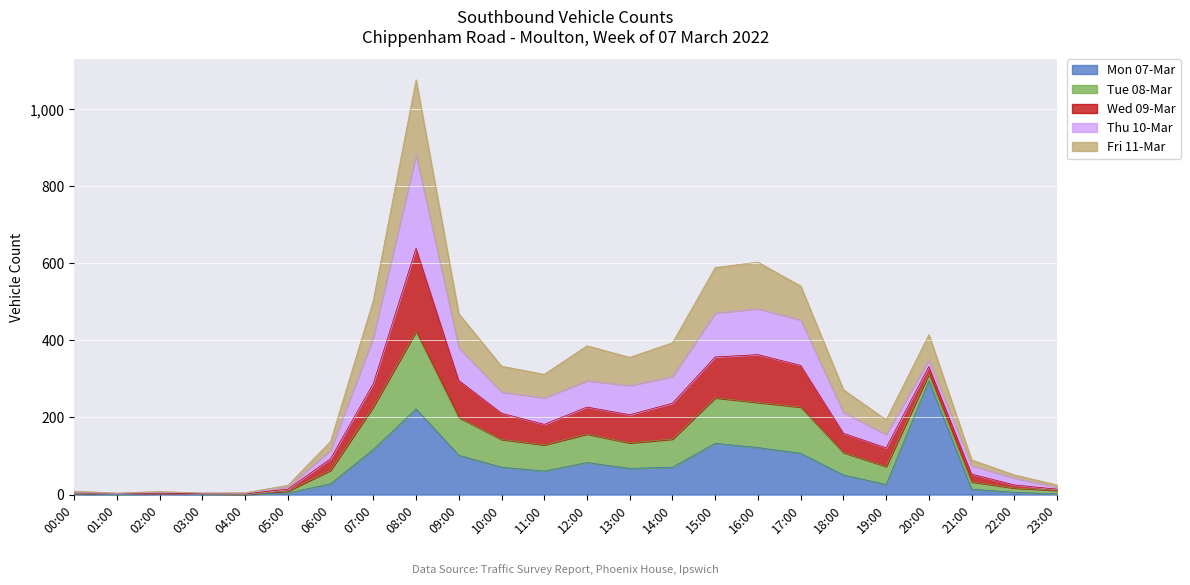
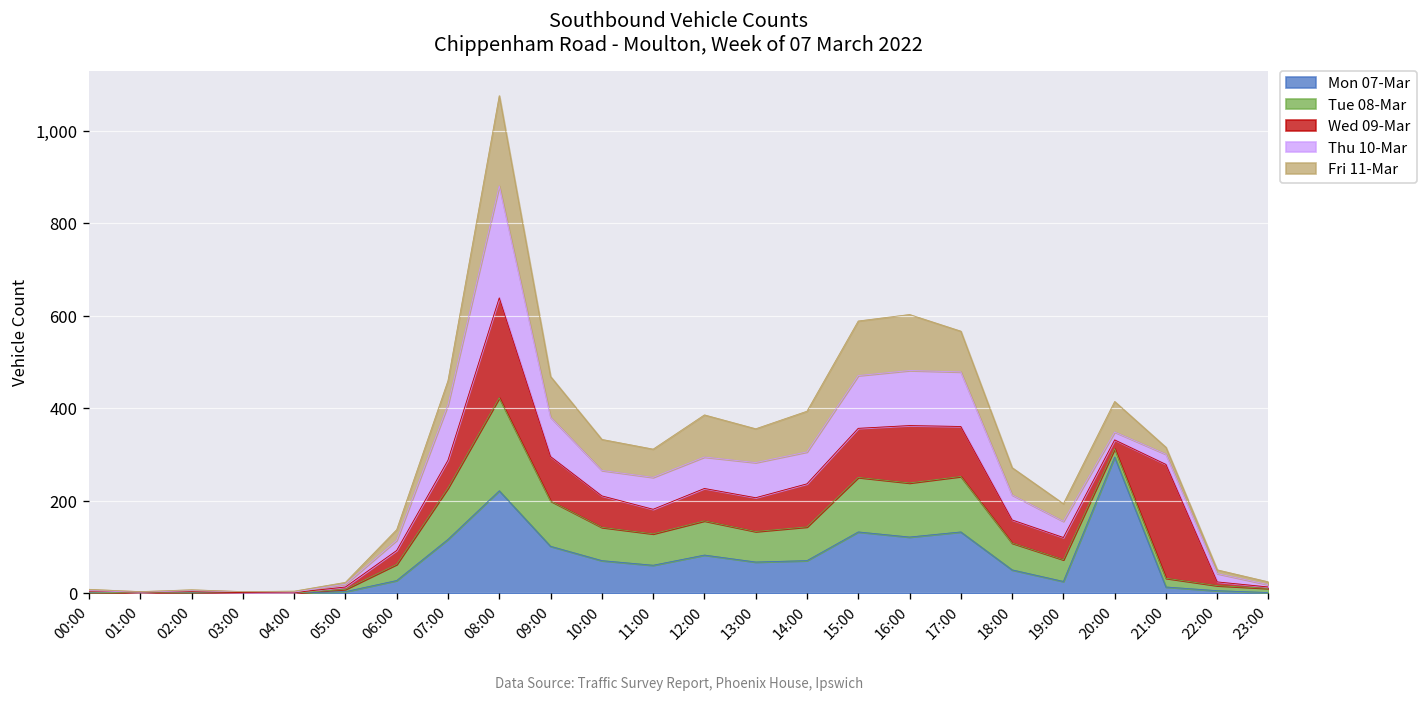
  {
    "Mon 07-Mar": {
      "06:00": 30,
      "07:00": 120,
      "08:00": 220,
      "09:00": 100,
      "10:00": 70,
      "11:00": 60,
      "12:00": 80,
      "13:00": 70,
      "14:00": 70,
      "15:00": 130,
      "16:00": 120,
-     "17:00": 110,
+     "17:00": 130,
      "18:00": 50,
      "19:00": 30,
      "20:00": 300,
      "21:00": 10,
      "22:00": 10,
      "23:00": 0
    },
    "Tue 08-Mar": {
      "06:00": 40,
      "07:00": 110,
      "08:00": 200,
      "09:00": 100,
      "10:00": 70,
      "11:00": 70,
      "12:00": 70,
      "13:00": 70,
      "14:00": 70,
      "15:00": 120,
      "16:00": 120,
      "17:00": 120,
      "18:00": 60,
      "19:00": 50,
      "20:00": 20,
      "21:00": 20,
      "22:00": 10
    },
    "Wed 09-Mar": {
      "06:00": 30,
      "07:00": 60,
      "08:00": 220,
      "09:00": 100,
      "10:00": 70,
      "11:00": 50,
      "12:00": 70,
      "13:00": 70,
      "14:00": 90,
      "15:00": 110,
      "16:00": 120,
      "17:00": 110,
      "18:00": 50,
      "19:00": 50,
      "20:00": 20,
-     "21:00": 20,
+     "21:00": 250,
      "22:00": 10
    },
    "Thu 10-Mar": {
      "06:00": 20,
      "07:00": 120,
      "08:00": 240,
      "09:00": 90,
      "10:00": 60,
      "11:00": 70,
      "12:00": 70,
      "13:00": 80,
      "14:00": 70,
      "15:00": 110,
      "16:00": 120,
      "17:00": 120,
      "18:00": 50,
      "19:00": 40,
      "20:00": 20,
      "21:00": 20,
      "22:00": 20
    },
    "Fri 11-Mar": {
      "06:00": 20,
-     "07:00": 100,
+     "07:00": 50,
      "08:00": 200,
      "09:00": 90,
      "10:00": 70,
      "11:00": 60,
      "12:00": 90,
      "13:00": 70,
      "14:00": 90,
      "15:00": 120,
      "16:00": 120,
      "17:00": 90,
      "18:00": 60,
      "19:00": 40,
      "20:00": 70,
      "21:00": 20,
      "22:00": 10
    }
  }
